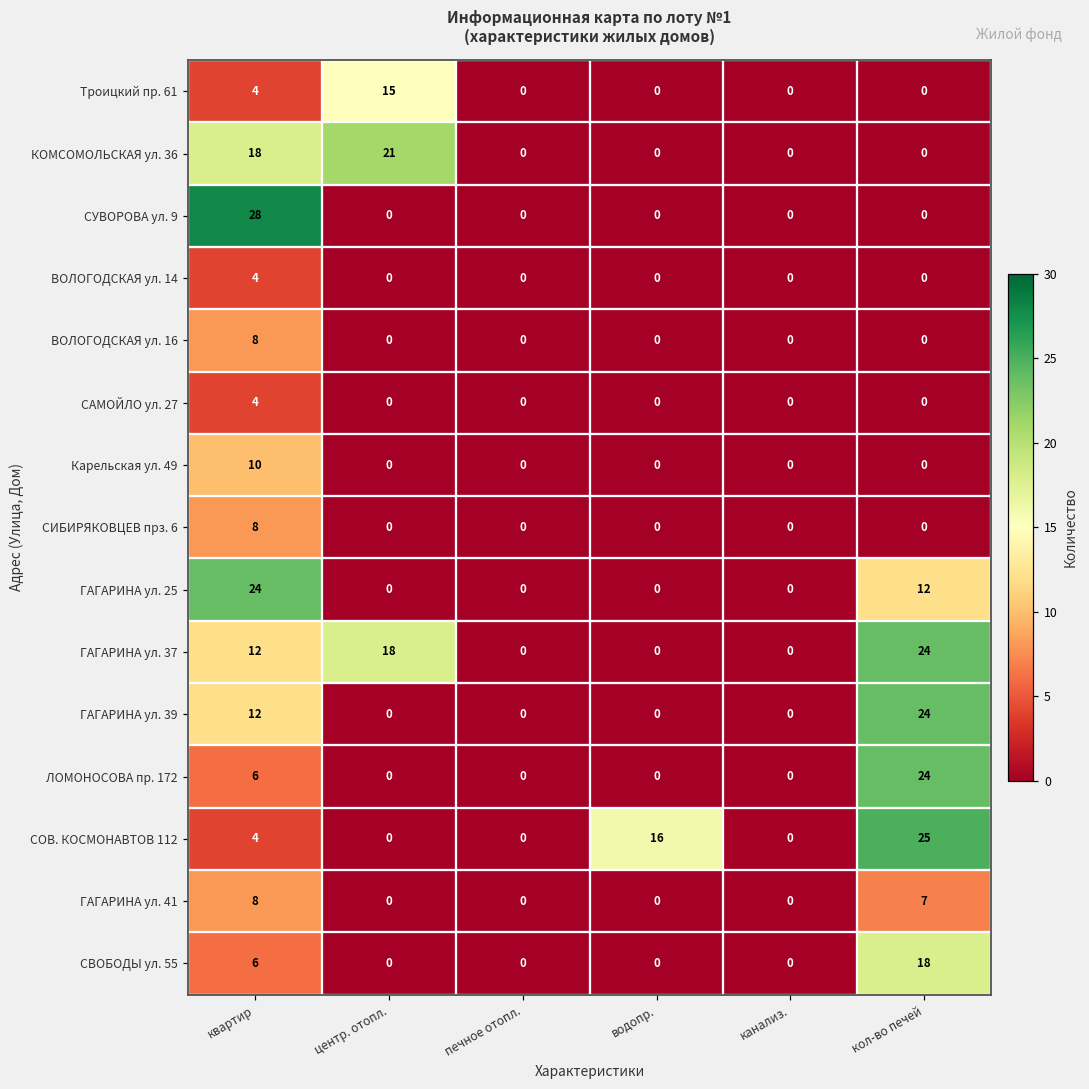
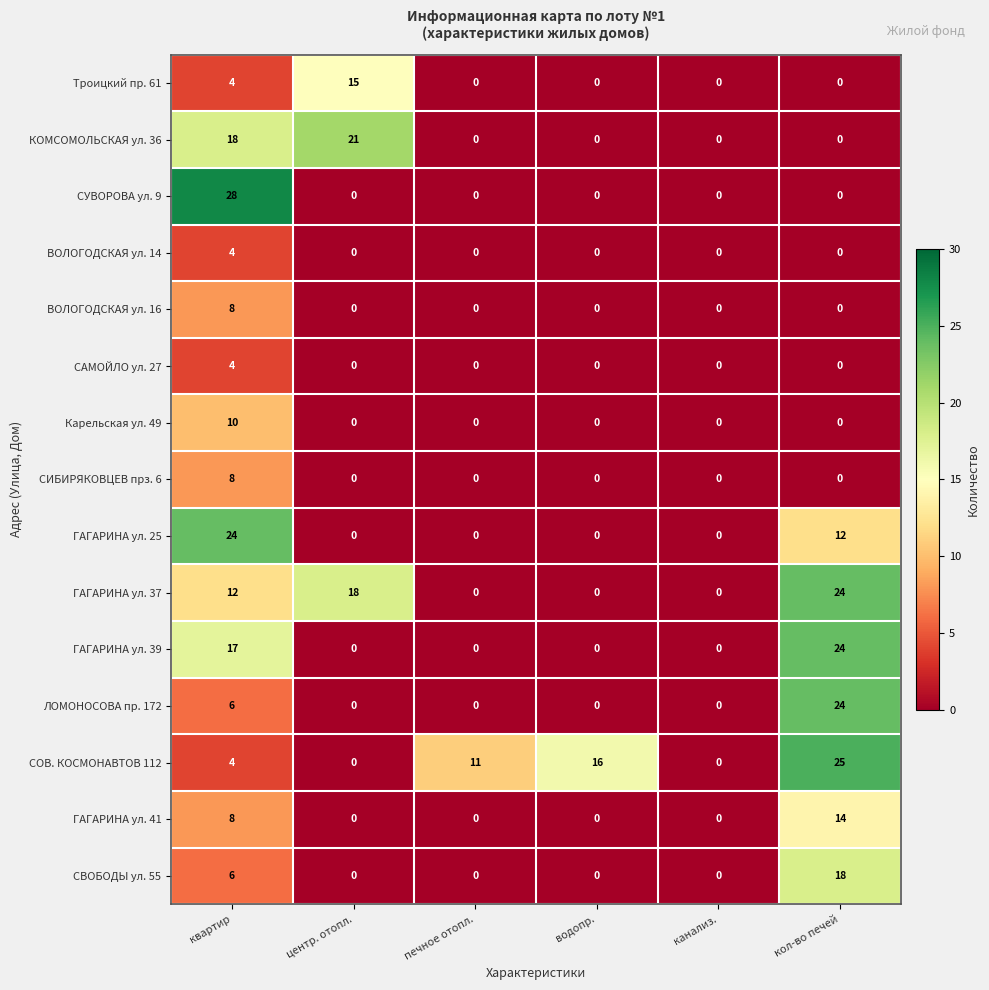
  {
    "Троицкий пр. 61": {
      "квартир": 4,
      "центр. отопл.": 15,
      "печное отопл.": 0,
      "водопр.": 0,
      "канализ.": 0,
      "кол-во печей": 0
    },
    "КОМСОМОЛЬСКАЯ ул. 36": {
      "квартир": 18,
      "центр. отопл.": 21,
      "печное отопл.": 0,
      "водопр.": 0,
      "канализ.": 0,
      "кол-во печей": 0
    },
    "СУВОРОВА ул. 9": {
      "квартир": 28,
      "центр. отопл.": 0,
      "печное отопл.": 0,
      "водопр.": 0,
      "канализ.": 0,
      "кол-во печей": 0
    },
    "ВОЛОГОДСКАЯ ул. 14": {
      "квартир": 4,
      "центр. отопл.": 0,
      "печное отопл.": 0,
      "водопр.": 0,
      "канализ.": 0,
      "кол-во печей": 0
    },
    "ВОЛОГОДСКАЯ ул. 16": {
      "квартир": 8,
      "центр. отопл.": 0,
      "печное отопл.": 0,
      "водопр.": 0,
      "канализ.": 0,
      "кол-во печей": 0
    },
    "САМОЙЛО ул. 27": {
      "квартир": 4,
      "центр. отопл.": 0,
      "печное отопл.": 0,
      "водопр.": 0,
      "канализ.": 0,
      "кол-во печей": 0
    },
    "Карельская ул. 49": {
      "квартир": 10,
      "центр. отопл.": 0,
      "печное отопл.": 0,
      "водопр.": 0,
      "канализ.": 0,
      "кол-во печей": 0
    },
    "СИБИРЯКОВЦЕВ прз. 6": {
      "квартир": 8,
      "центр. отопл.": 0,
      "печное отопл.": 0,
      "водопр.": 0,
      "канализ.": 0,
      "кол-во печей": 0
    },
    "ГАГАРИНА ул. 25": {
      "квартир": 24,
      "центр. отопл.": 0,
      "печное отопл.": 0,
      "водопр.": 0,
      "канализ.": 0,
      "кол-во печей": 12
    },
    "ГАГАРИНА ул. 37": {
      "квартир": 12,
      "центр. отопл.": 18,
      "печное отопл.": 0,
      "водопр.": 0,
      "канализ.": 0,
      "кол-во печей": 24
    },
    "ГАГАРИНА ул. 39": {
-     "квартир": 12,
+     "квартир": 17,
      "центр. отопл.": 0,
      "печное отопл.": 0,
      "водопр.": 0,
      "канализ.": 0,
      "кол-во печей": 24
    },
    "ЛОМОНОСОВА пр. 172": {
      "квартир": 6,
      "центр. отопл.": 0,
      "печное отопл.": 0,
      "водопр.": 0,
      "канализ.": 0,
      "кол-во печей": 24
    },
    "СОВ. КОСМОНАВТОВ 112": {
      "квартир": 4,
      "центр. отопл.": 0,
-     "печное отопл.": 0,
+     "печное отопл.": 11,
      "водопр.": 16,
      "канализ.": 0,
      "кол-во печей": 25
    },
    "ГАГАРИНА ул. 41": {
      "квартир": 8,
      "центр. отопл.": 0,
      "печное отопл.": 0,
      "водопр.": 0,
      "канализ.": 0,
-     "кол-во печей": 7
+     "кол-во печей": 14
    },
    "СВОБОДЫ ул. 55": {
      "квартир": 6,
      "центр. отопл.": 0,
      "печное отопл.": 0,
      "водопр.": 0,
      "канализ.": 0,
      "кол-во печей": 18
    }
  }
